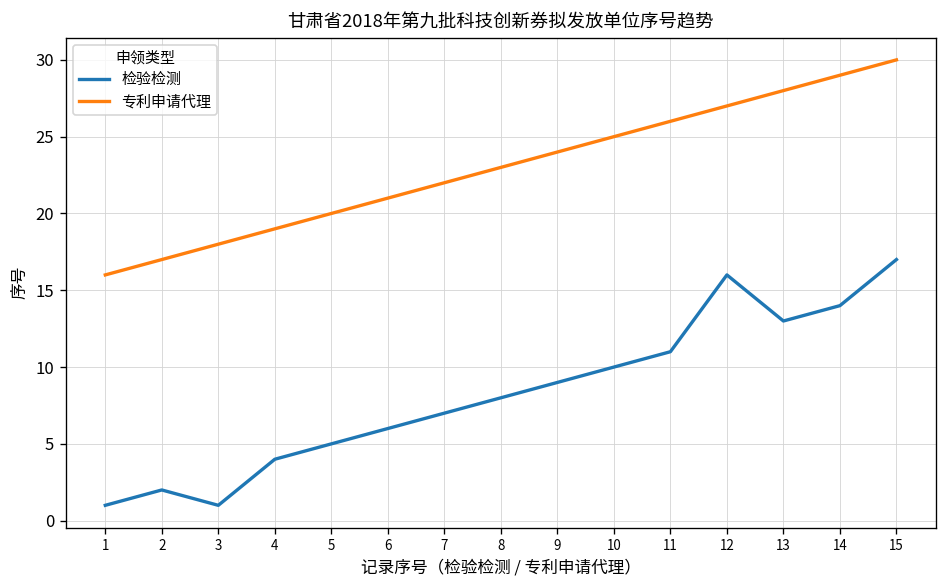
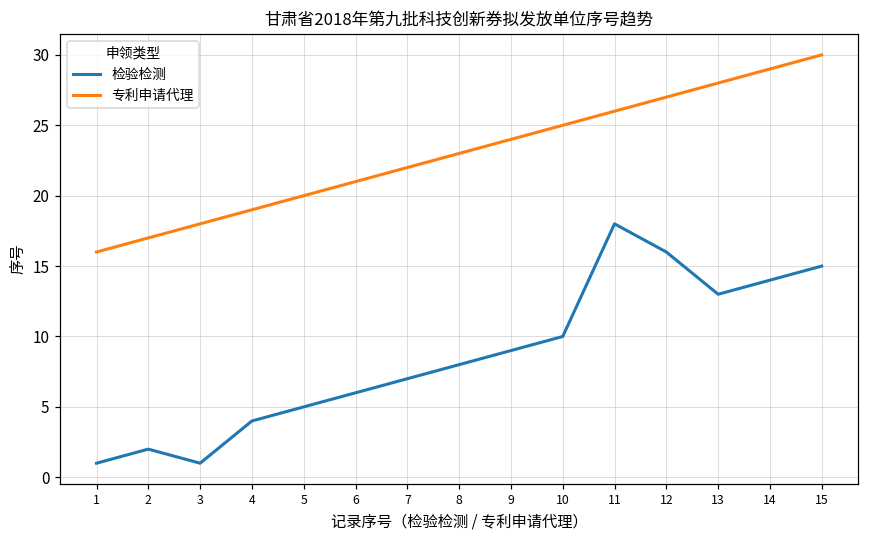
  {
    "检验检测": {
      "1": 1,
      "2": 2,
      "3": 1,
      "4": 4,
      "5": 5,
      "6": 6,
      "7": 7,
      "8": 8,
      "9": 9,
      "10": 10,
-     "11": 11,
+     "11": 18,
      "12": 16,
      "13": 13,
      "14": 14,
-     "15": 17
+     "15": 15
    },
    "专利申请代理": {
      "1": 16,
      "2": 17,
      "3": 18,
      "4": 19,
      "5": 20,
      "6": 21,
      "7": 22,
      "8": 23,
      "9": 24,
      "10": 25,
      "11": 26,
      "12": 27,
      "13": 28,
      "14": 29,
      "15": 30
    }
  }
